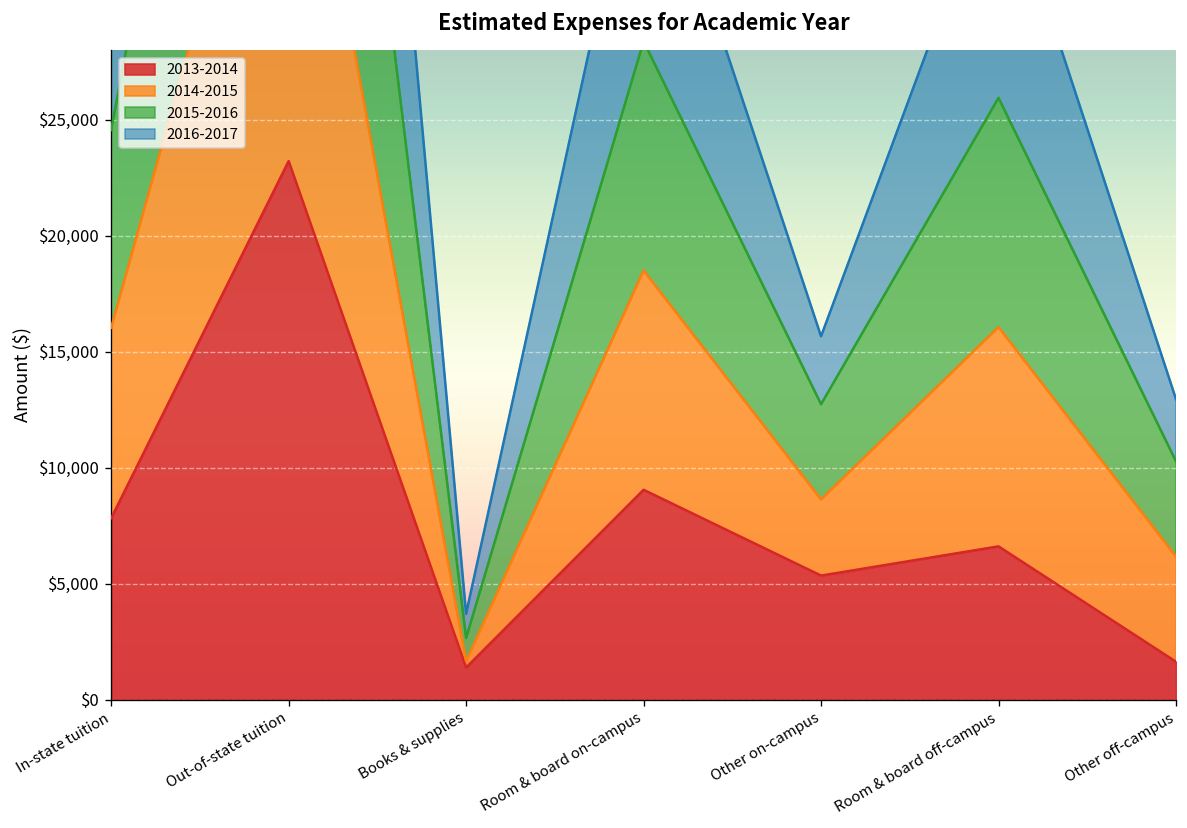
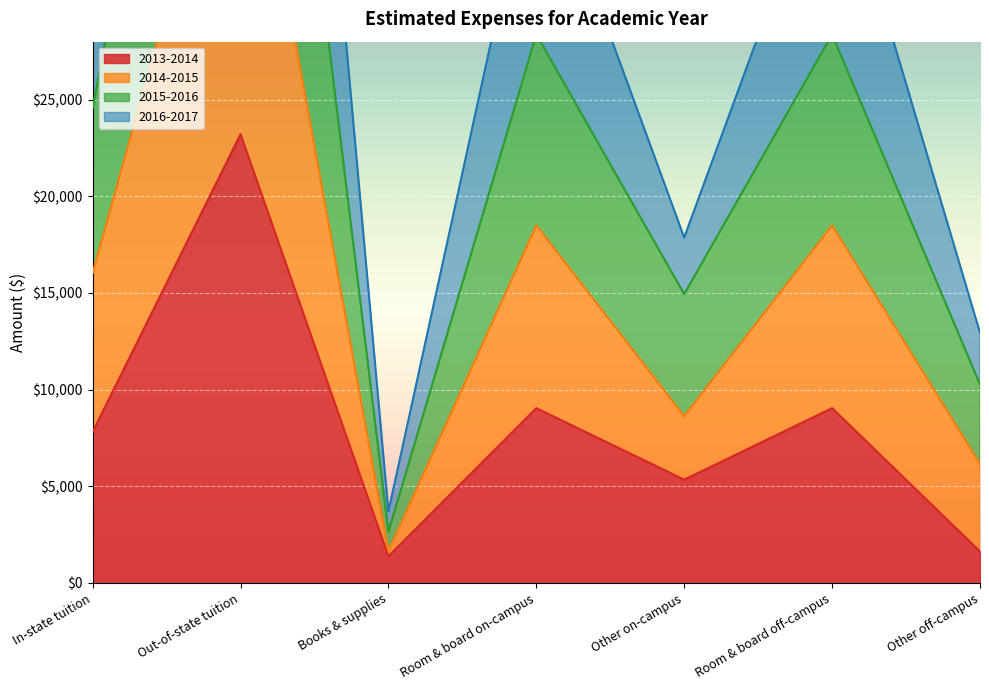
  {
    "2013-2014": {
      "In-state tuition": "$7,800",
      "Out-of-state tuition": "$23,200",
      "Books & supplies": "$1,400",
      "Room & board on-campus": "$9,000",
      "Other on-campus": "$5,300",
-     "Room & board off-campus": "$6,600",
+     "Room & board off-campus": "$9,000",
      "Other off-campus": "$1,600"
    },
    "2014-2015": {
      "In-state tuition": "$8,200",
      "Books & supplies": "$300",
      "Room & board on-campus": "$9,500",
      "Other on-campus": "$3,300",
      "Room & board off-campus": "$9,500",
      "Other off-campus": "$4,500"
    },
    "2015-2016": {
      "In-state tuition": "$8,500",
      "Books & supplies": "$1,000",
-     "Other on-campus": "$4,100",
+     "Other on-campus": "$6,300",
      "Other off-campus": "$4,100"
    },
    "2016-2017": {
      "Books & supplies": "$1,000",
      "Other on-campus": "$2,900",
      "Other off-campus": "$2,700"
    }
  }
